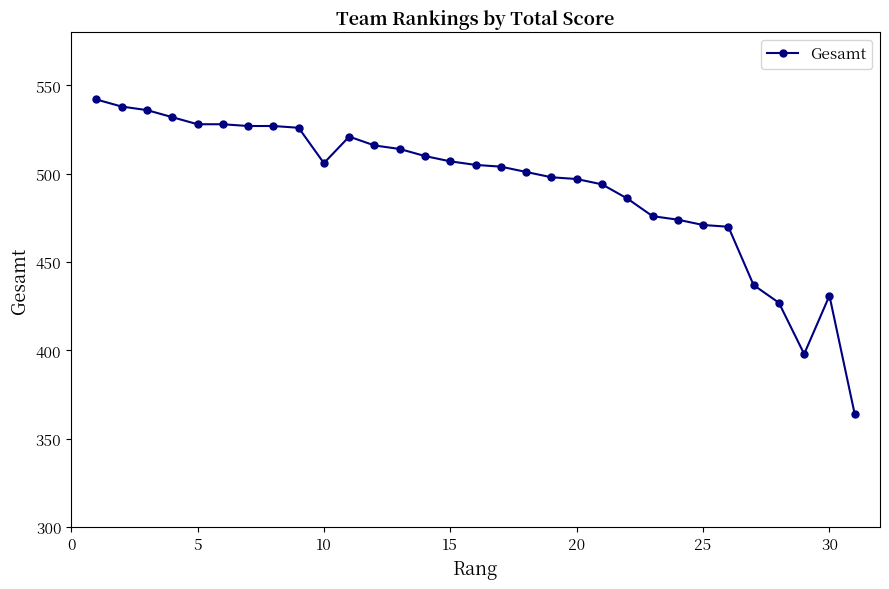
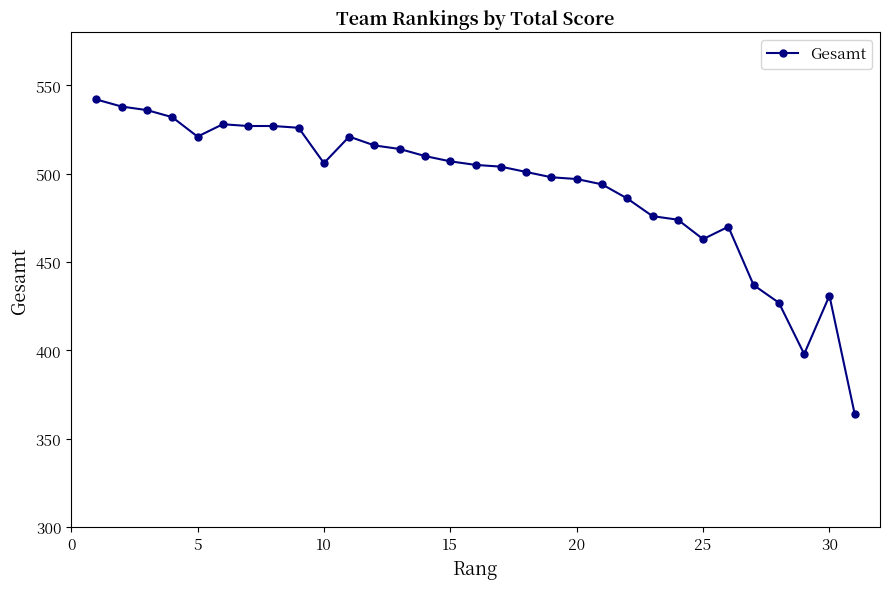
  {
-   "5": 528,
+   "5": 521,
    "10": 506,
    "15": 507,
    "20": 497,
-   "25": 471,
+   "25": 463,
    "30": 431
  }
